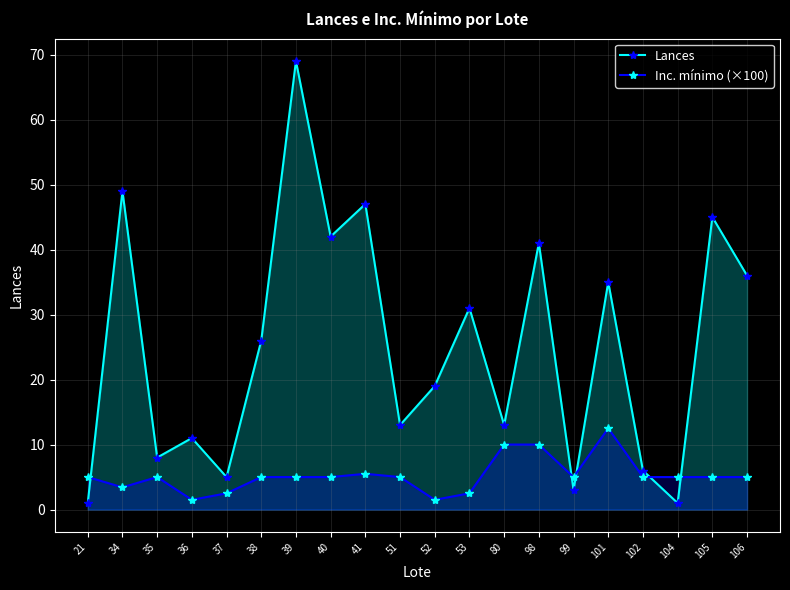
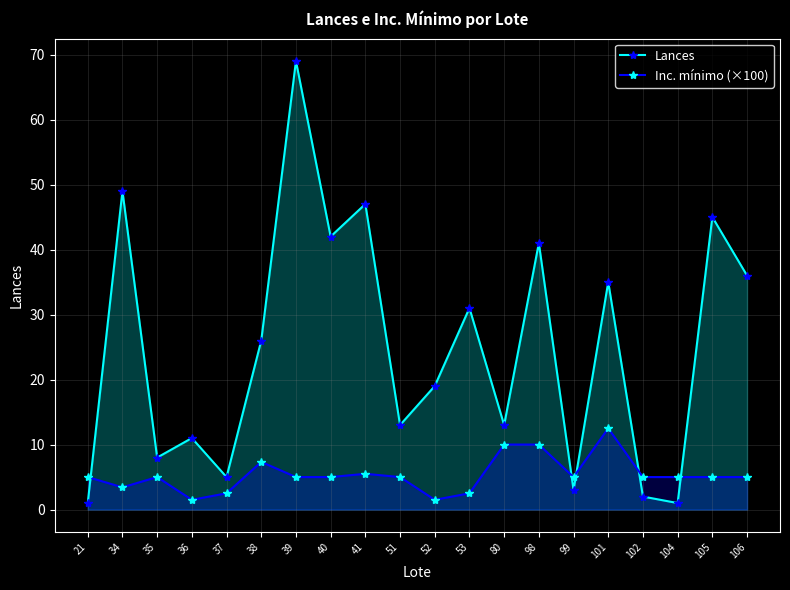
  {
    "Lances": {
      "21": 1,
      "34": 49,
      "35": 8,
      "36": 11,
      "37": 5,
      "38": 26,
      "39": 69,
      "40": 42,
      "41": 47,
      "51": 13,
      "52": 19,
      "53": 31,
      "80": 13,
      "98": 41,
      "99": 3,
      "101": 35,
-     "102": 6,
+     "102": 2,
      "104": 1,
      "105": 45,
      "106": 36
    },
    "Inc. mínimo (×100)": {
      "21": 5,
      "34": 3,
      "35": 5,
      "36": 2,
      "37": 3,
-     "38": 5,
+     "38": 7,
      "39": 5,
      "40": 5,
      "41": 6,
      "51": 5,
      "52": 2,
      "53": 3,
      "80": 10,
      "98": 10,
      "99": 5,
      "101": 13,
      "102": 5,
      "104": 5,
      "105": 5,
      "106": 5
    }
  }
